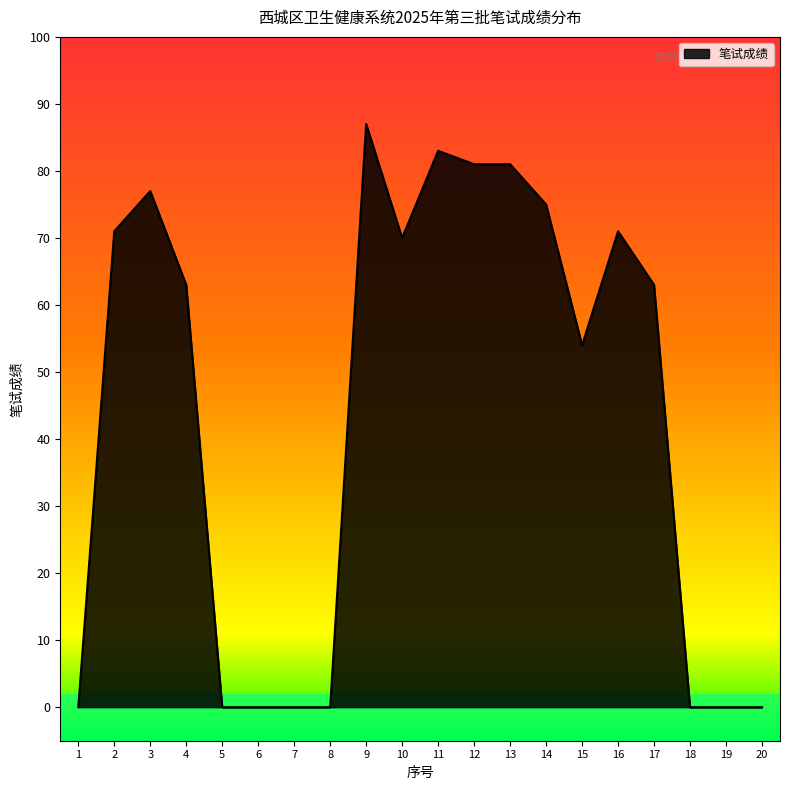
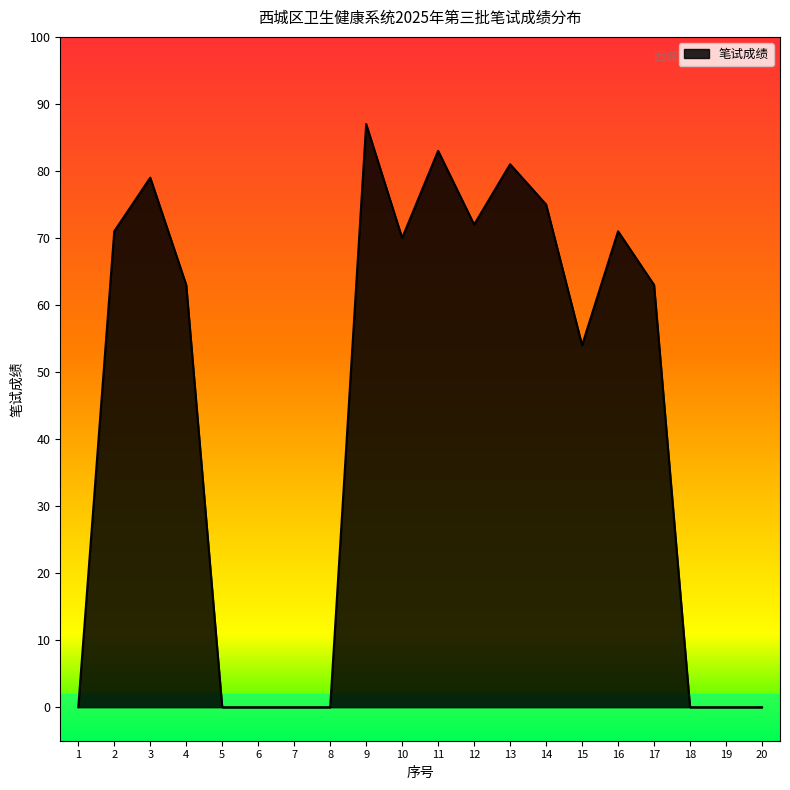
  {
    "2": 71,
-   "3": 77,
+   "3": 79,
    "4": 63,
    "9": 87,
    "10": 70,
    "11": 83,
-   "12": 81,
+   "12": 72,
    "13": 81,
    "14": 75,
    "15": 54,
    "16": 71,
    "17": 63
  }
